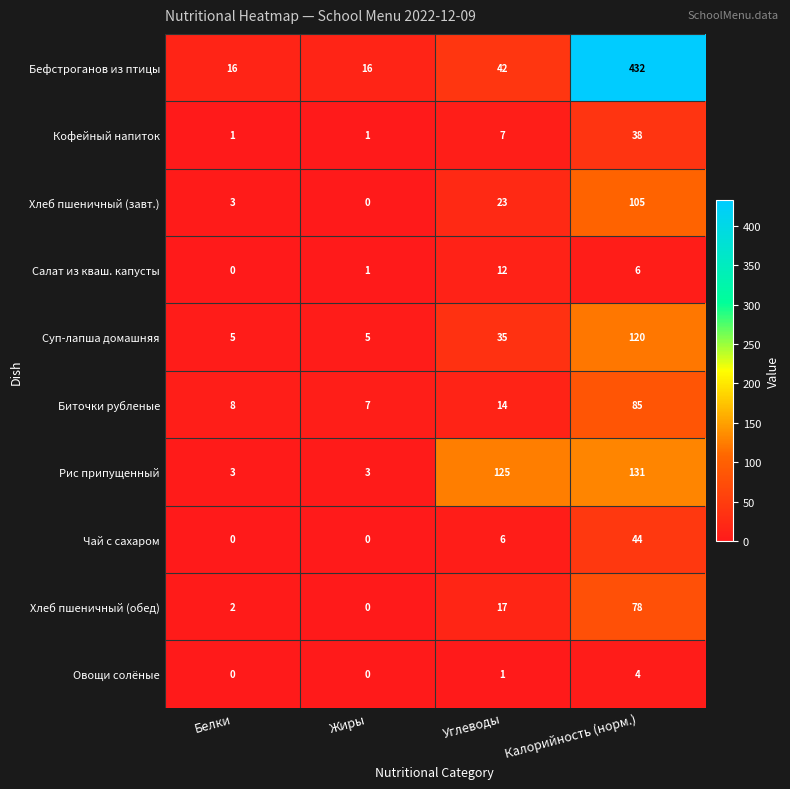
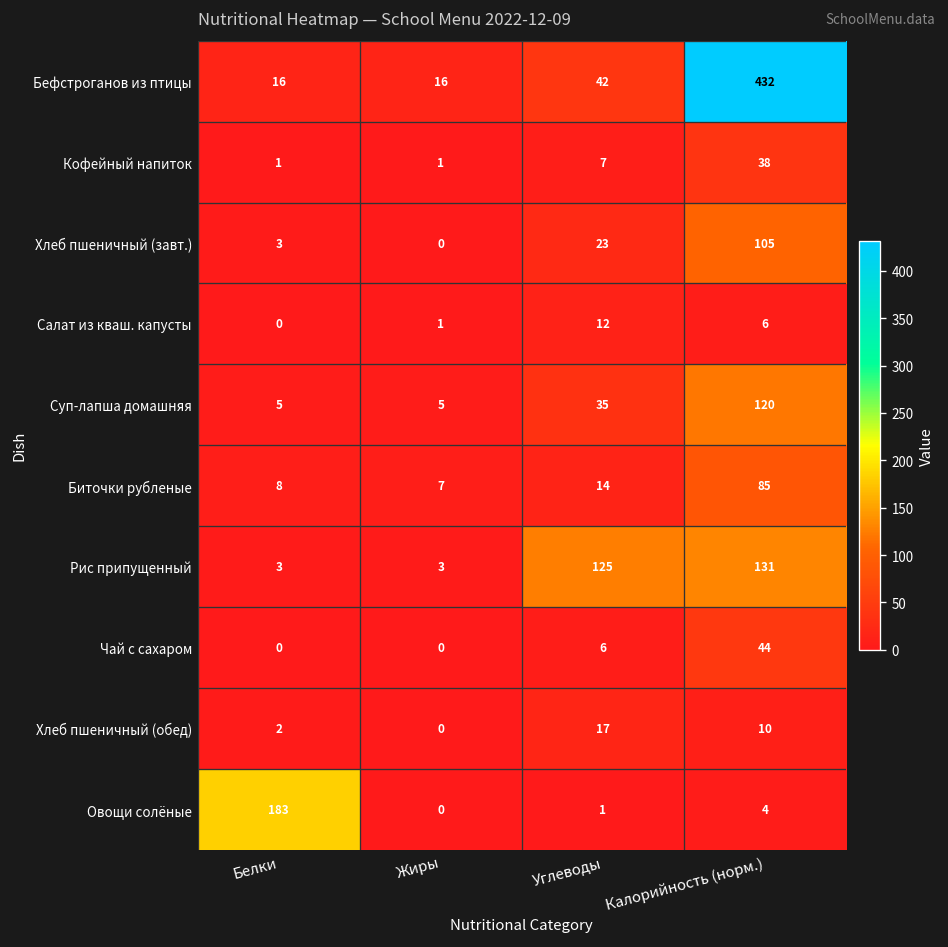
  {
    "Бефстроганов из птицы": {
      "Белки": 16,
      "Жиры": 16,
      "Углеводы": 42,
      "Калорийность (норм.)": 432
    },
    "Кофейный напиток": {
      "Белки": 1,
      "Жиры": 1,
      "Углеводы": 7,
      "Калорийность (норм.)": 38
    },
    "Хлеб пшеничный (завт.)": {
      "Белки": 3,
      "Жиры": 0,
      "Углеводы": 23,
      "Калорийность (норм.)": 105
    },
    "Салат из кваш. капусты": {
      "Белки": 0,
      "Жиры": 1,
      "Углеводы": 12,
      "Калорийность (норм.)": 6
    },
    "Суп-лапша домашняя": {
      "Белки": 5,
      "Жиры": 5,
      "Углеводы": 35,
      "Калорийность (норм.)": 120
    },
    "Биточки рубленые": {
      "Белки": 8,
      "Жиры": 7,
      "Углеводы": 14,
      "Калорийность (норм.)": 85
    },
    "Рис припущенный": {
      "Белки": 3,
      "Жиры": 3,
      "Углеводы": 125,
      "Калорийность (норм.)": 131
    },
    "Чай с сахаром": {
      "Белки": 0,
      "Жиры": 0,
      "Углеводы": 6,
      "Калорийность (норм.)": 44
    },
    "Хлеб пшеничный (обед)": {
      "Белки": 2,
      "Жиры": 0,
      "Углеводы": 17,
-     "Калорийность (норм.)": 78
+     "Калорийность (норм.)": 10
    },
    "Овощи солёные": {
-     "Белки": 0,
+     "Белки": 183,
      "Жиры": 0,
      "Углеводы": 1,
      "Калорийность (норм.)": 4
    }
  }
